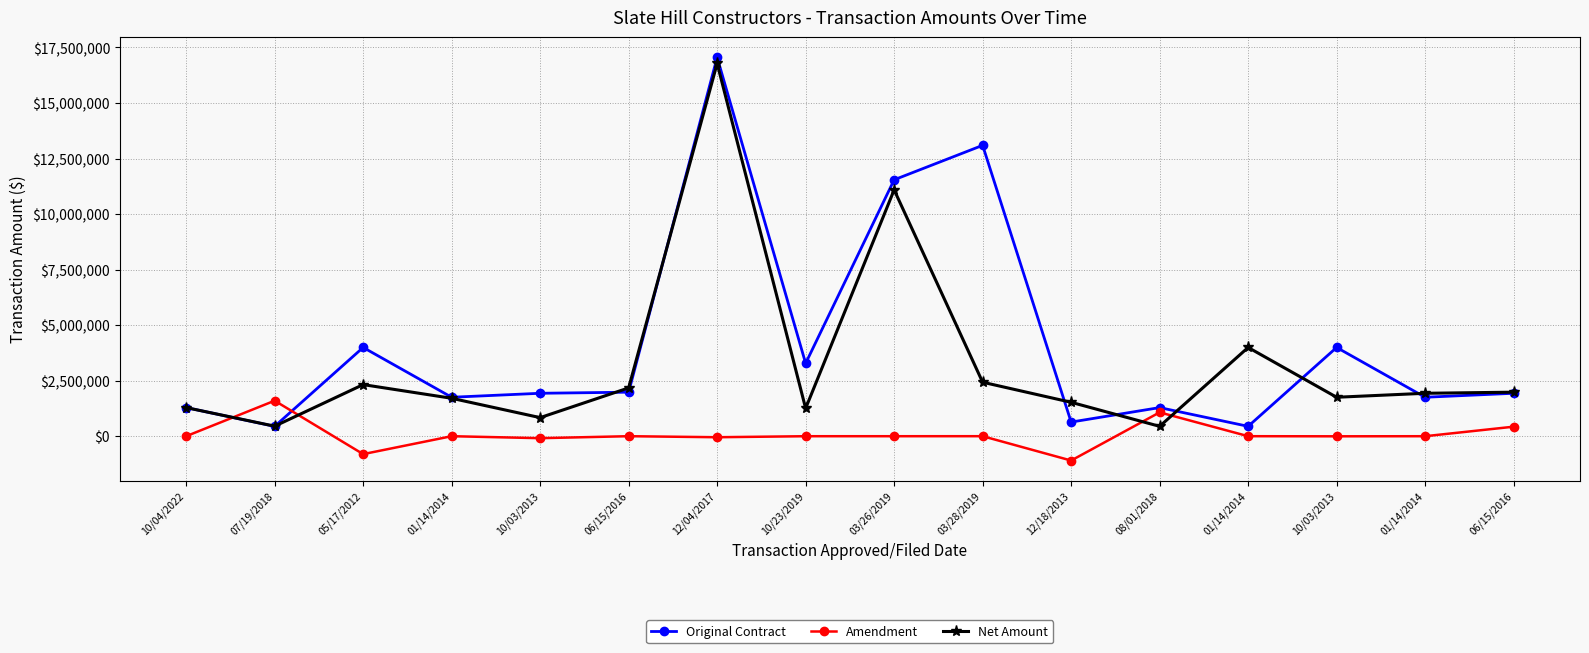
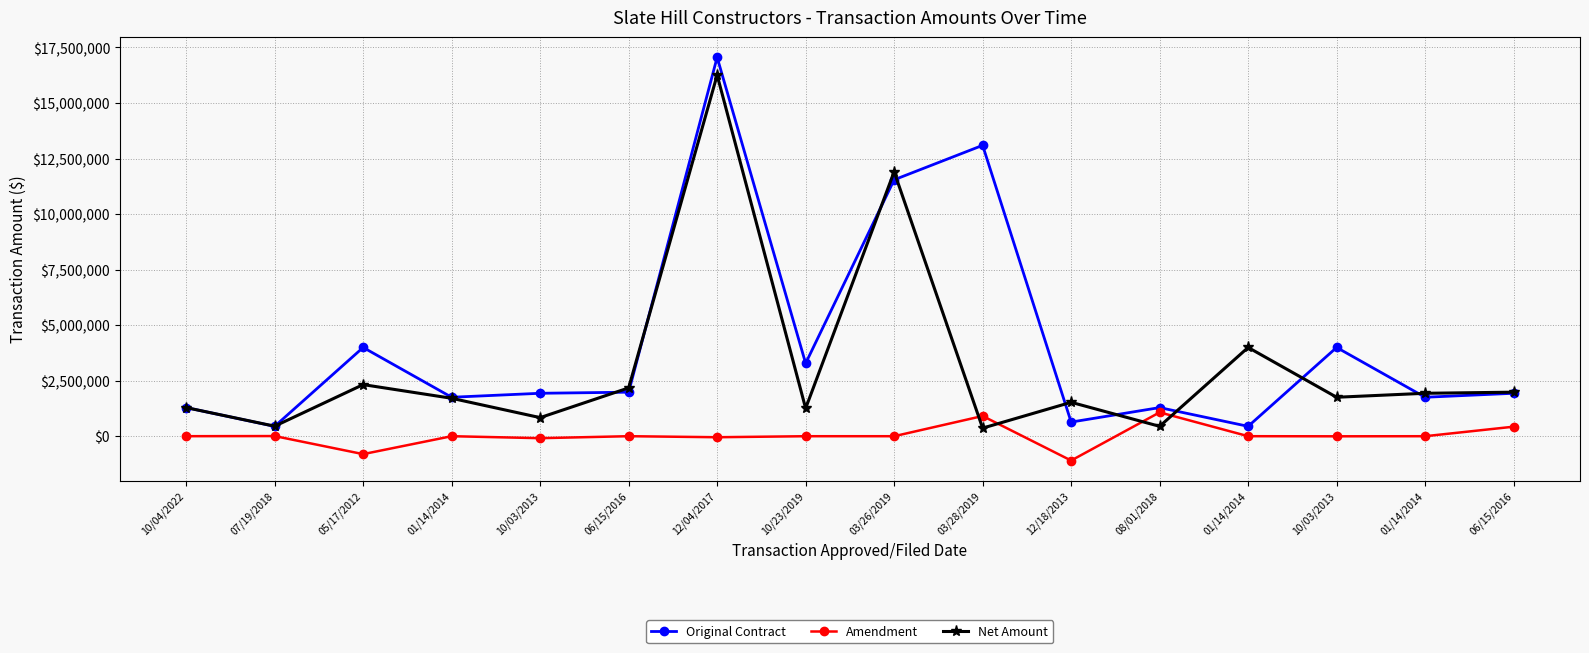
  {
    "Original Contract": {
      "05/17/2012": "$4,000,000",
      "12/04/2017": "$17,100,000",
      "10/23/2019": "$3,300,000",
      "03/26/2019": "$11,500,000",
      "03/28/2019": "$13,100,000",
      "12/18/2013": "$600,000",
      "08/01/2018": "$1,300,000"
    },
    "Amendment": {
      "10/04/2022": "$0",
-     "07/19/2018": "$1,600,000",
+     "07/19/2018": "$0",
      "05/17/2012": "$-800,000",
      "12/04/2017": "$0",
      "10/23/2019": "$0",
      "03/26/2019": "$0",
-     "03/28/2019": "$0",
+     "03/28/2019": "$900,000",
      "12/18/2013": "$-1,100,000",
      "08/01/2018": "$1,100,000"
    },
    "Net Amount": {
      "05/17/2012": "$2,300,000",
-     "12/04/2017": "$16,800,000",
+     "12/04/2017": "$16,300,000",
      "10/23/2019": "$1,300,000",
-     "03/26/2019": "$11,100,000",
-     "03/28/2019": "$2,400,000",
+     "03/26/2019": "$11,900,000",
+     "03/28/2019": "$400,000",
      "12/18/2013": "$1,500,000",
      "08/01/2018": "$400,000"
    }
  }
